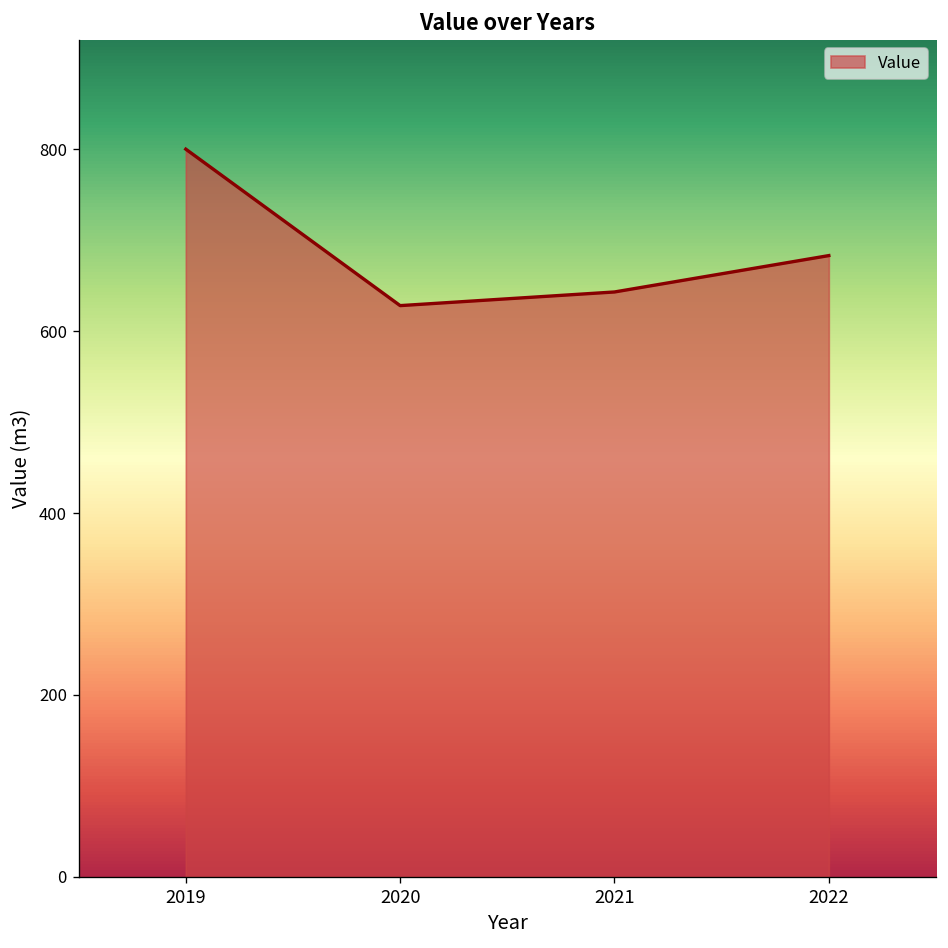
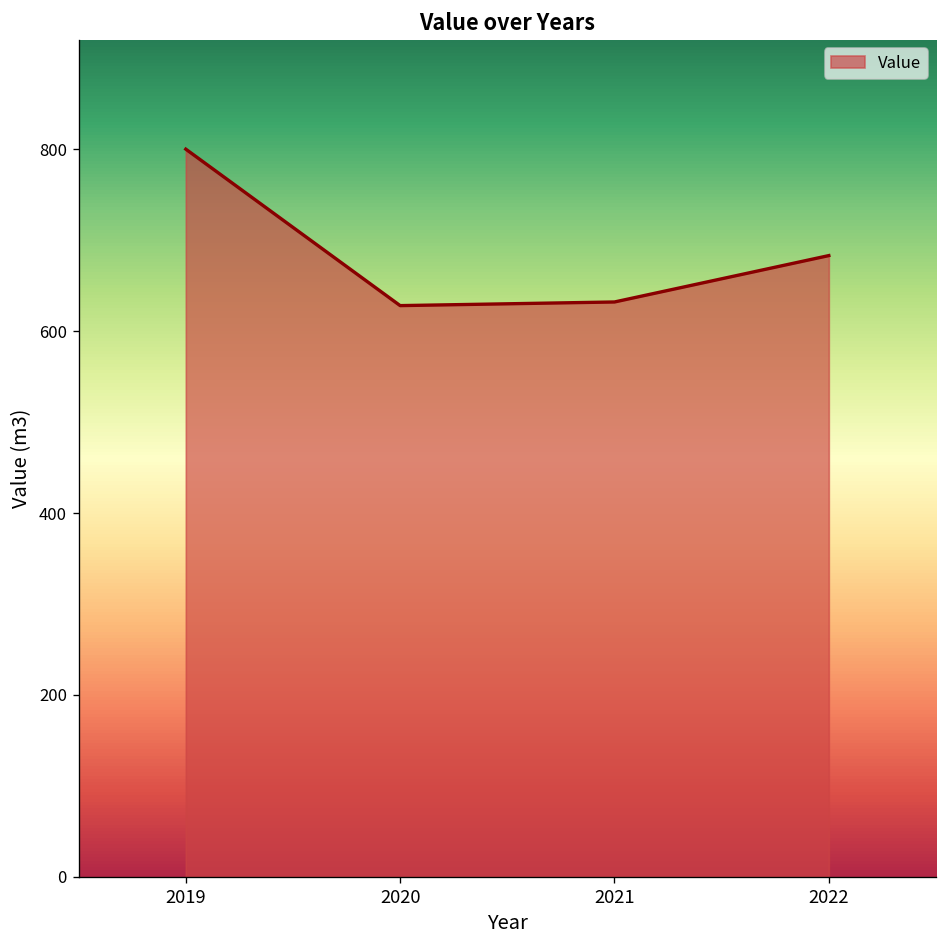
  {
    "2019": 800,
    "2020": 630,
-   "2021": 640,
+   "2021": 630,
    "2022": 680
  }
